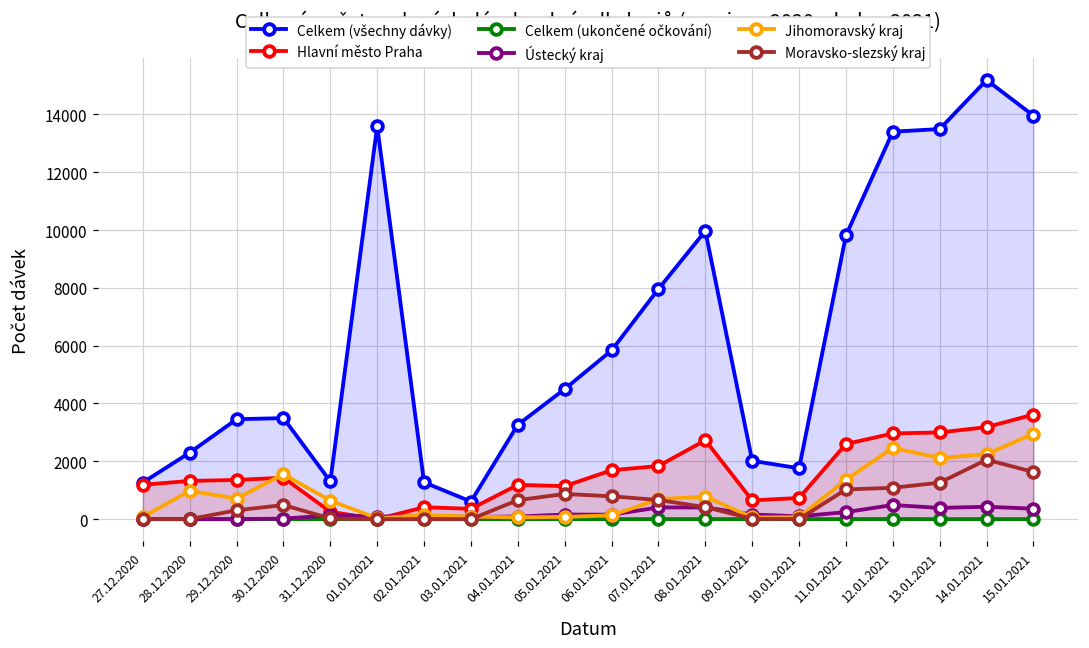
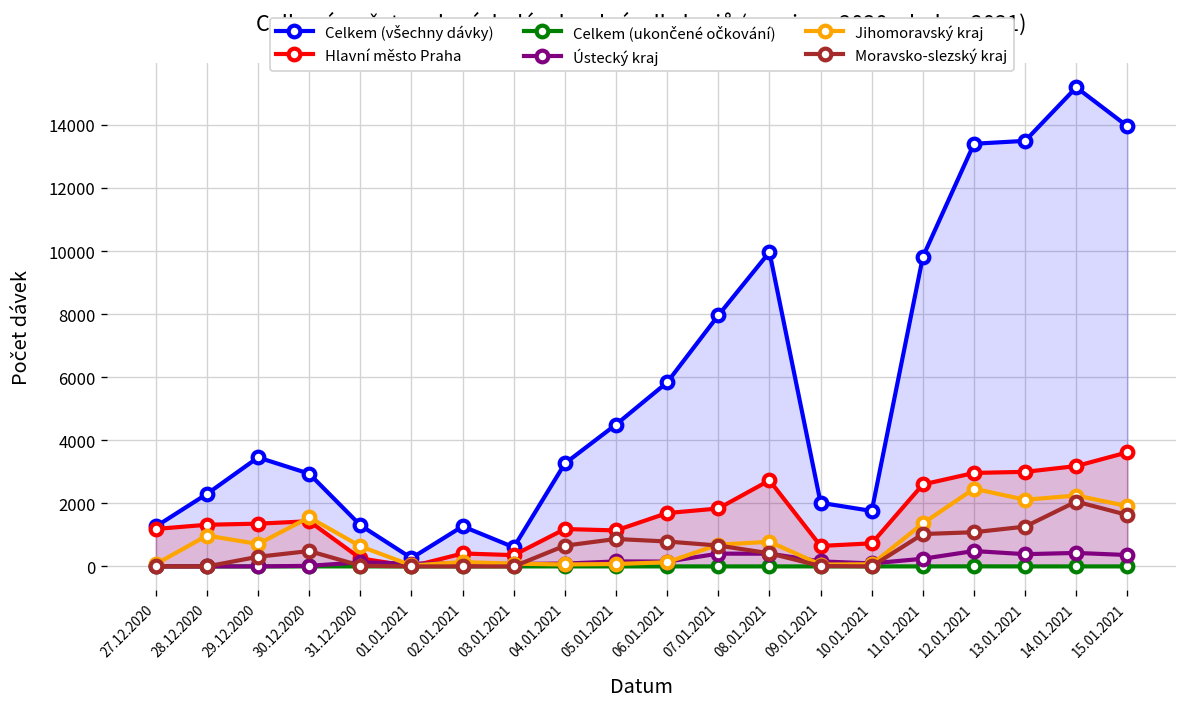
  {
    "Celkem (všechny dávky)": {
      "28.12.2020": 2300,
      "29.12.2020": 3500,
-     "30.12.2020": 3500,
+     "30.12.2020": 2900,
      "31.12.2020": 1300,
-     "01.01.2021": 13600,
+     "01.01.2021": 300,
      "02.01.2021": 1300,
      "03.01.2021": 600,
      "04.01.2021": 3300,
      "05.01.2021": 4500,
      "06.01.2021": 5800,
      "07.01.2021": 8000,
      "08.01.2021": 10000,
      "09.01.2021": 2000,
      "10.01.2021": 1800,
      "11.01.2021": 9800,
      "12.01.2021": 13400,
      "13.01.2021": 13500,
      "14.01.2021": 15200,
      "15.01.2021": 14000
    },
    "Hlavní město Praha": {
      "28.12.2020": 1300,
      "29.12.2020": 1400,
      "30.12.2020": 1400,
      "31.12.2020": 300,
      "02.01.2021": 400,
      "03.01.2021": 400,
      "04.01.2021": 1200,
      "05.01.2021": 1100,
      "06.01.2021": 1700,
      "07.01.2021": 1800,
      "08.01.2021": 2700,
      "09.01.2021": 600,
      "10.01.2021": 700,
      "11.01.2021": 2600,
      "12.01.2021": 3000,
      "13.01.2021": 3000,
      "14.01.2021": 3200,
      "15.01.2021": 3600
    },
    "Celkem (ukončené očkování)": {
      "06.01.2021": 0,
      "07.01.2021": 0,
      "08.01.2021": 0,
      "11.01.2021": 0,
      "12.01.2021": 0,
      "13.01.2021": 0,
      "14.01.2021": 0,
      "15.01.2021": 0
    },
    "Ústecký kraj": {
      "31.12.2020": 100,
      "07.01.2021": 400,
      "09.01.2021": 200,
      "11.01.2021": 200,
      "12.01.2021": 500,
      "13.01.2021": 400,
      "14.01.2021": 400,
      "15.01.2021": 400
    },
    "Jihomoravský kraj": {
      "28.12.2020": 1000,
      "29.12.2020": 700,
      "30.12.2020": 1600,
      "31.12.2020": 600,
      "08.01.2021": 800,
      "11.01.2021": 1400,
      "12.01.2021": 2500,
      "13.01.2021": 2100,
      "14.01.2021": 2200,
-     "15.01.2021": 3000
+     "15.01.2021": 1900
    },
    "Moravsko-slezský kraj": {
      "29.12.2020": 300,
      "30.12.2020": 500,
      "04.01.2021": 700,
      "05.01.2021": 900,
      "06.01.2021": 800,
      "11.01.2021": 1000,
      "12.01.2021": 1100,
      "13.01.2021": 1300,
      "14.01.2021": 2100,
      "15.01.2021": 1600
    }
  }
